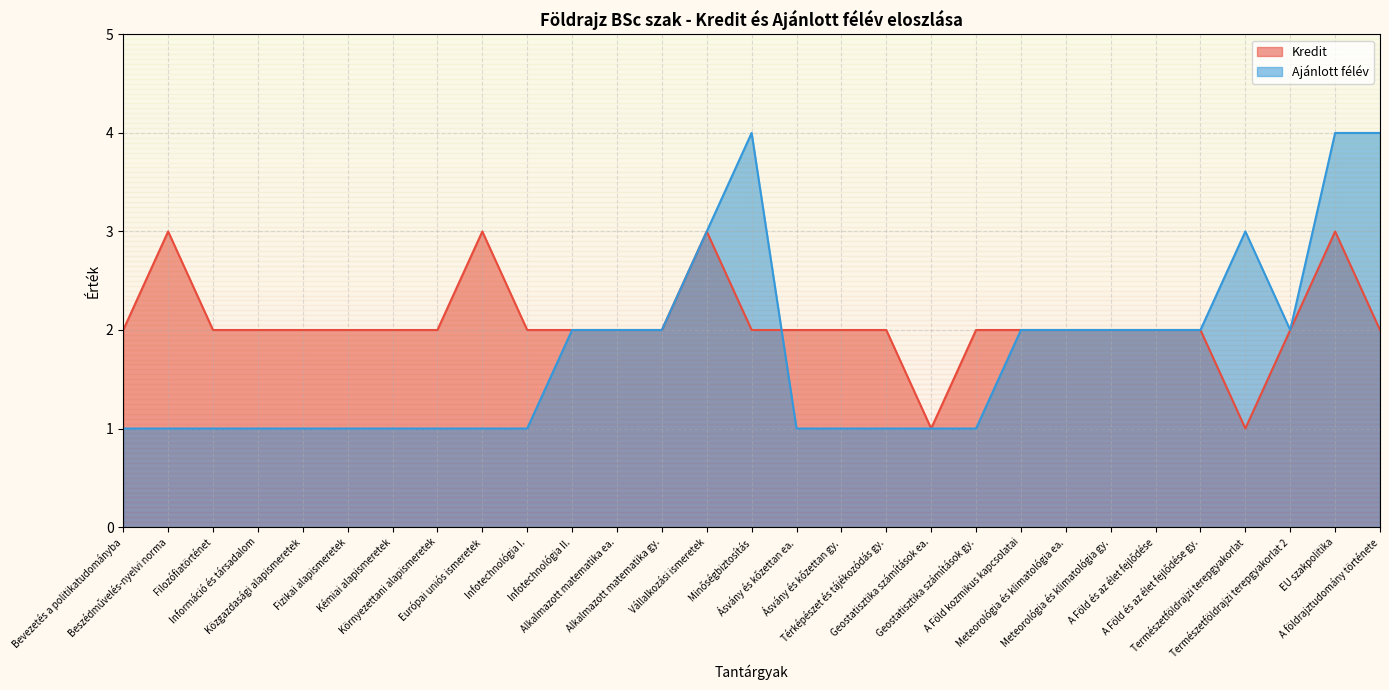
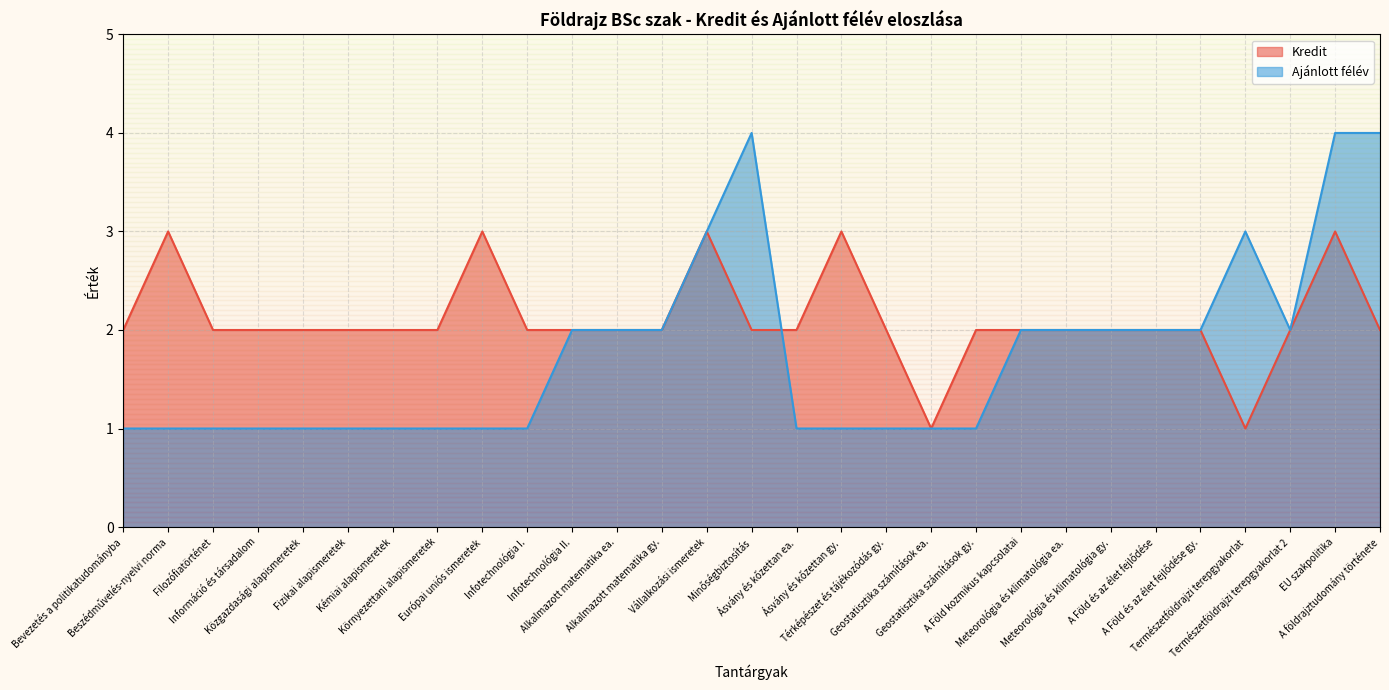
  {
    "Kredit": {
      "Bevezetés a politikatudományba": 2,
      "Beszédművelés-nyelvi norma": 3,
      "Filozófiatörténet": 2,
      "Információ és társadalom": 2,
      "Közgazdasági alapismeretek": 2,
      "Fizikai alapismeretek": 2,
      "Kémiai alapismeretek": 2,
      "Környezettani alapismeretek": 2,
      "Európai uniós ismeretek": 3,
      "Infotechnológia I.": 2,
      "Minőségbiztosítás": 2,
      "Ásvány és kőzettan ea.": 2,
-     "Ásvány és kőzettan gy.": 2,
+     "Ásvány és kőzettan gy.": 3,
      "Térképészet és tájékozódás gy.": 2,
      "Geostatisztika számítások gy.": 2,
      "Természetföldrajzi terepgyakorlat": 1,
      "EU szakpolitika": 3,
      "A földrajztudomány története": 2
    },
    "Ajánlott félév": {
      "Bevezetés a politikatudományba": 1,
      "Beszédművelés-nyelvi norma": 1,
      "Filozófiatörténet": 1,
      "Információ és társadalom": 1,
      "Közgazdasági alapismeretek": 1,
      "Fizikai alapismeretek": 1,
      "Kémiai alapismeretek": 1,
      "Környezettani alapismeretek": 1,
      "Európai uniós ismeretek": 1,
      "Infotechnológia I.": 1,
      "Minőségbiztosítás": 4,
      "Ásvány és kőzettan ea.": 1,
      "Ásvány és kőzettan gy.": 1,
      "Térképészet és tájékozódás gy.": 1,
      "Geostatisztika számítások gy.": 1,
      "Természetföldrajzi terepgyakorlat": 3,
      "EU szakpolitika": 4,
      "A földrajztudomány története": 4
    }
  }
